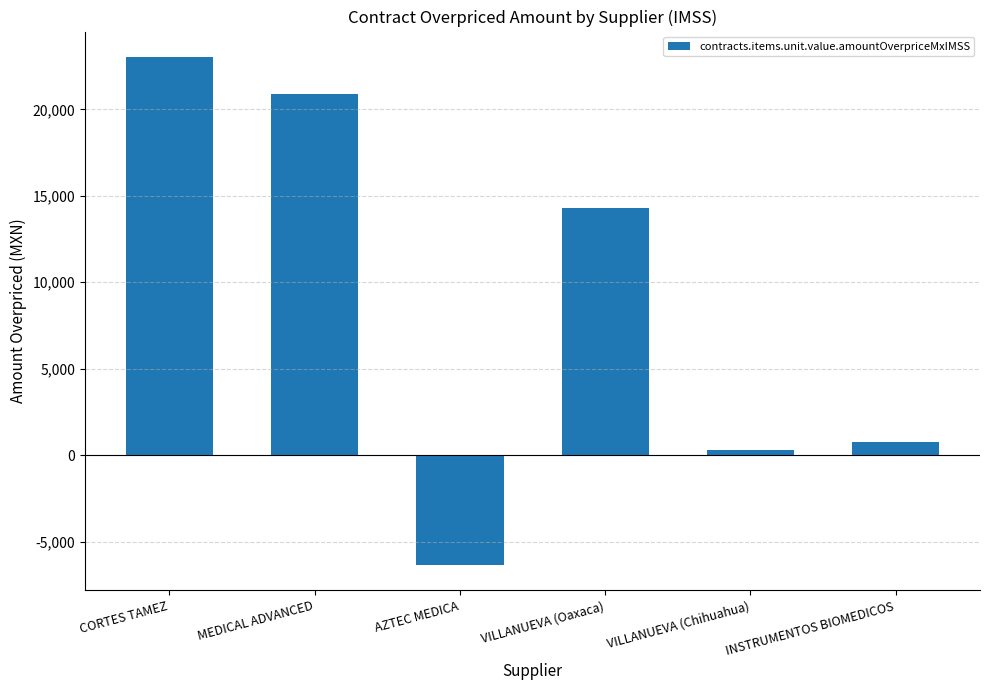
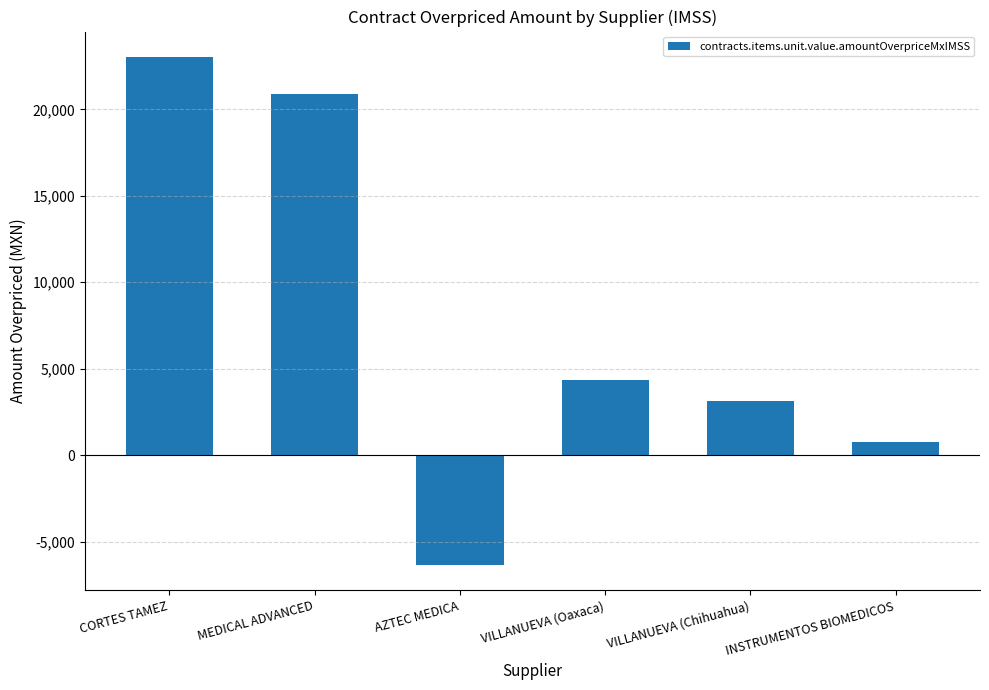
  {
    "CORTES TAMEZ": "23,000",
    "MEDICAL ADVANCED": "20,900",
    "AZTEC MEDICA": "-6,400",
-   "VILLANUEVA (Oaxaca)": "14,300",
-   "VILLANUEVA (Chihuahua)": "300",
+   "VILLANUEVA (Oaxaca)": "4,400",
+   "VILLANUEVA (Chihuahua)": "3,100",
    "INSTRUMENTOS BIOMEDICOS": "700"
  }
